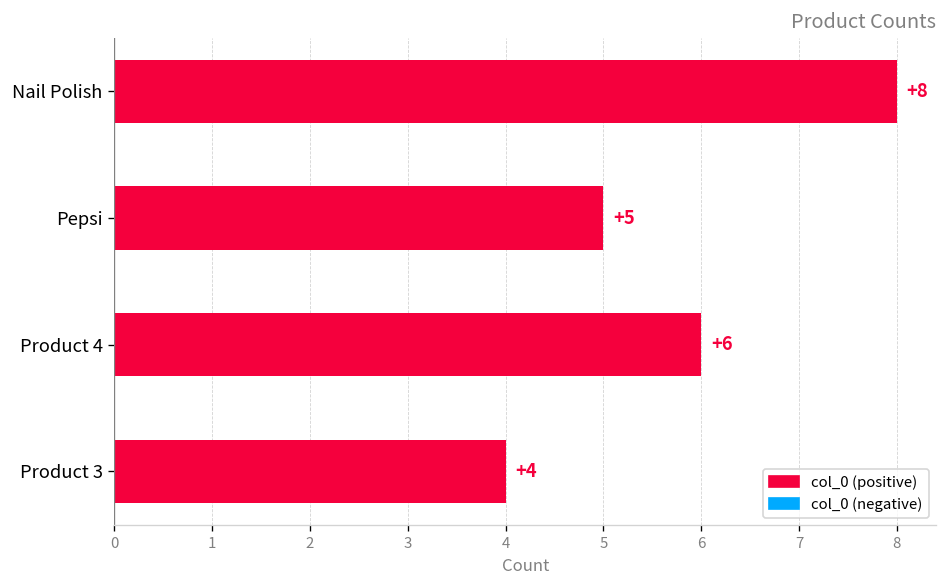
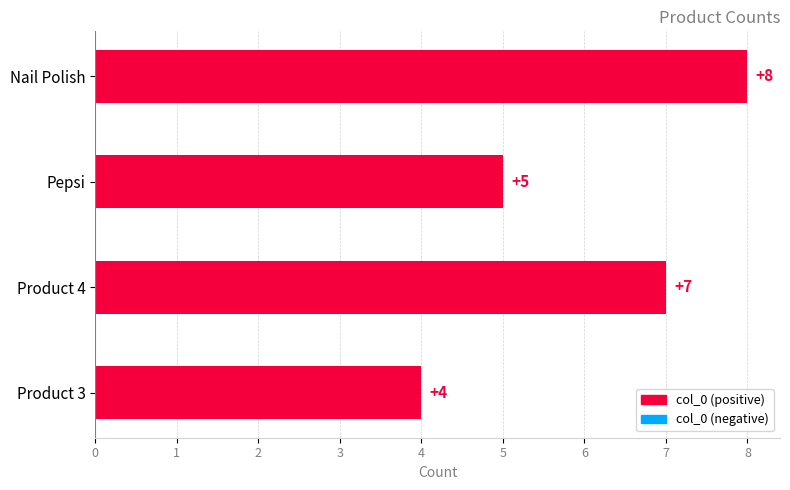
  {
    "Nail Polish": "+8",
    "Pepsi": "+5",
-   "Product 4": "+6",
+   "Product 4": "+7",
    "Product 3": "+4"
  }
